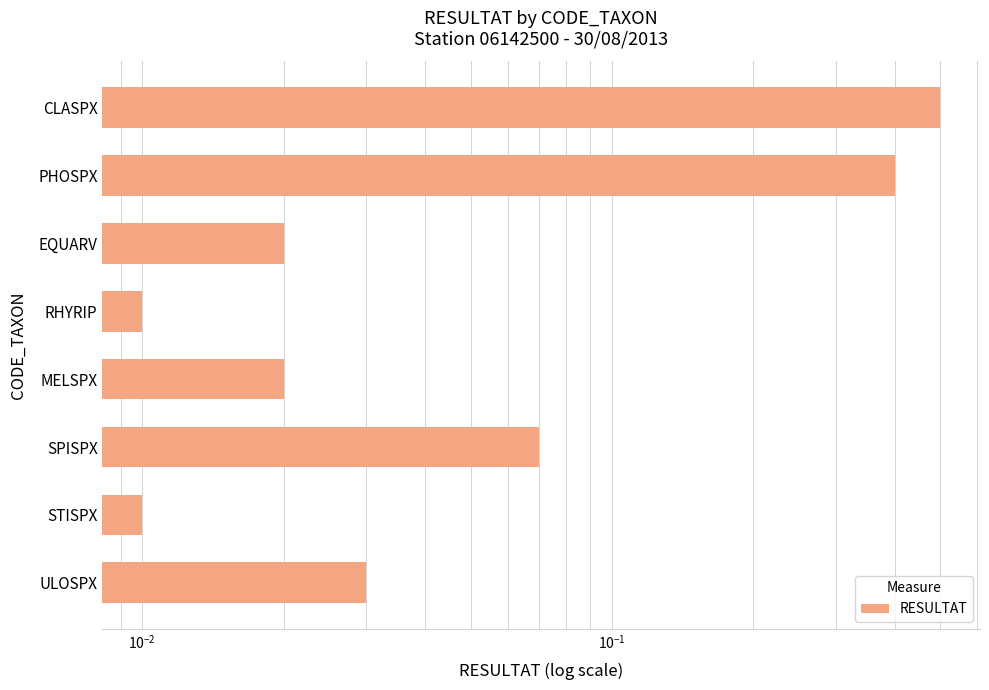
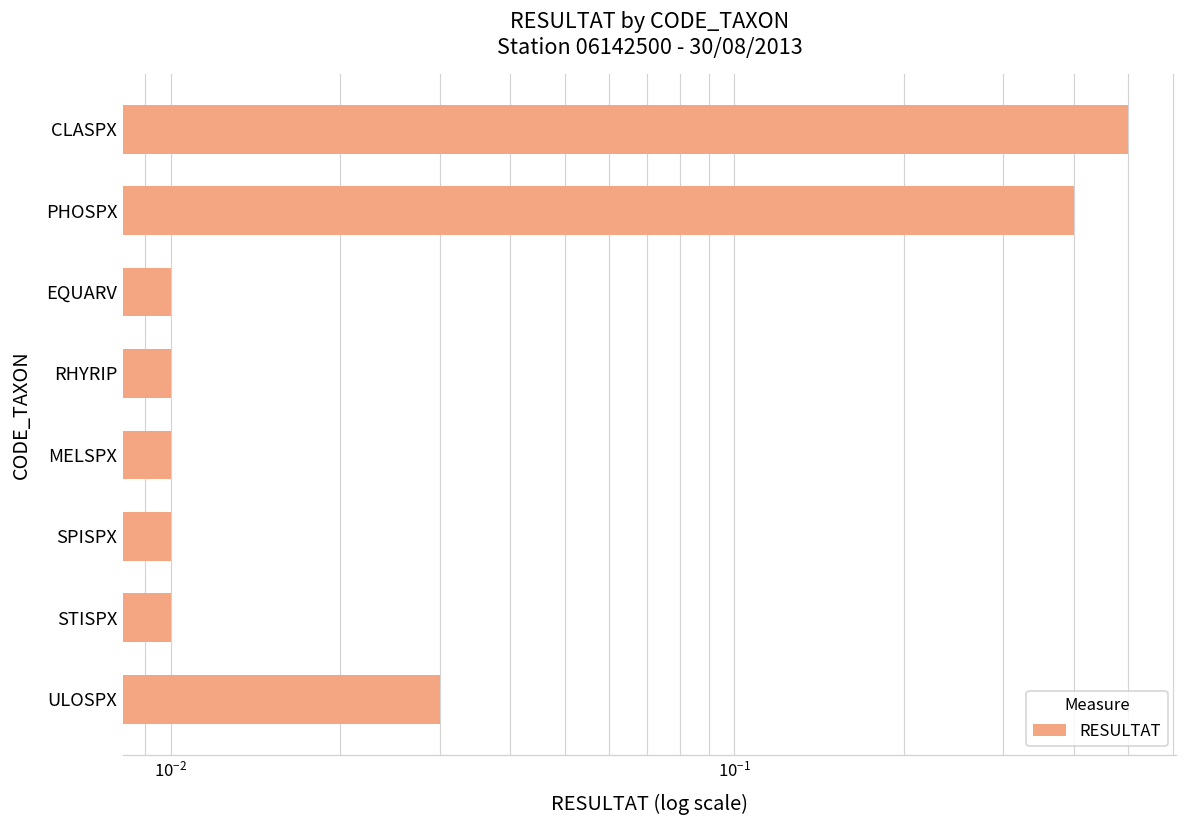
  {
    "CLASPX": 0.50,
    "PHOSPX": 0.40,
-   "EQUARV": 0.02,
+   "EQUARV": 0.01,
    "RHYRIP": 0.01,
-   "MELSPX": 0.02,
-   "SPISPX": 0.07,
+   "MELSPX": 0.01,
+   "SPISPX": 0.01,
    "STISPX": 0.01,
    "ULOSPX": 0.03
  }
